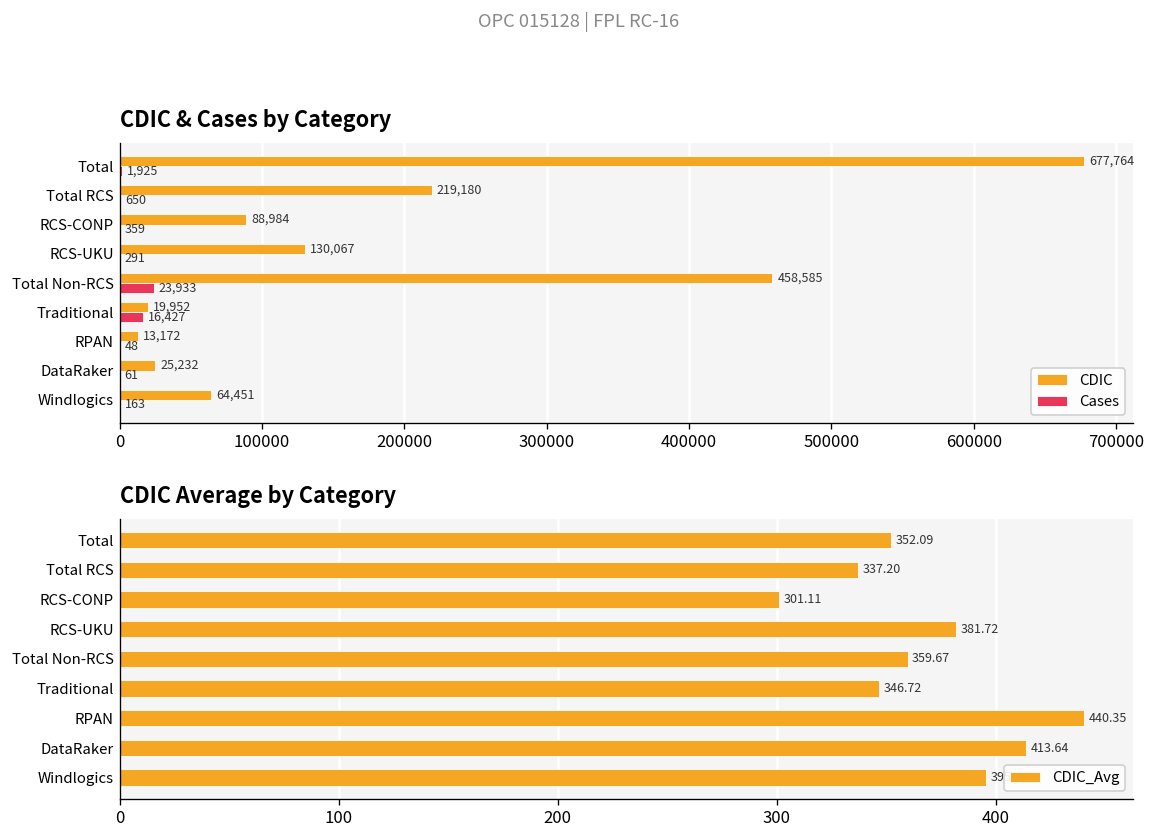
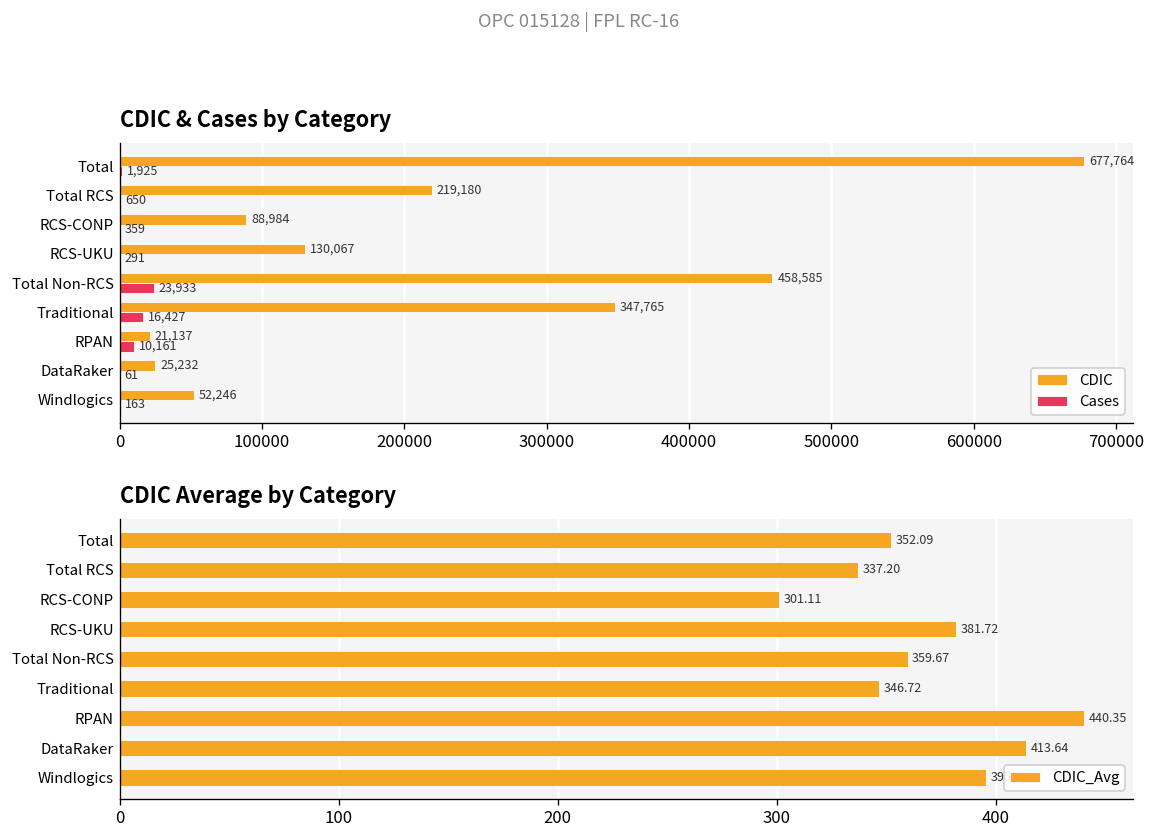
  {
    "CDIC & Cases by Category": {
      "CDIC": {
        "Total": "677,764",
        "Total RCS": "219,180",
        "RCS-CONP": "88,984",
        "RCS-UKU": "130,067",
        "Total Non-RCS": "458,585",
-       "Traditional": "19,952",
-       "RPAN": "13,172",
+       "Traditional": "347,765",
+       "RPAN": "21,137",
        "DataRaker": "25,232",
-       "Windlogics": "64,451"
+       "Windlogics": "52,246"
      },
      "Cases": {
        "Total": "1,925",
        "Total RCS": "650",
        "RCS-CONP": "359",
        "RCS-UKU": "291",
        "Total Non-RCS": "23,933",
        "Traditional": "16,427",
-       "RPAN": "48",
+       "RPAN": "10,161",
        "DataRaker": "61",
        "Windlogics": "163"
      }
    },
    "CDIC Average by Category": {
      "Total": "352.09",
      "Total RCS": "337.20",
      "RCS-CONP": "301.11",
      "RCS-UKU": "381.72",
      "Total Non-RCS": "359.67",
      "Traditional": "346.72",
      "RPAN": "440.35",
      "DataRaker": "413.64"
    }
  }
